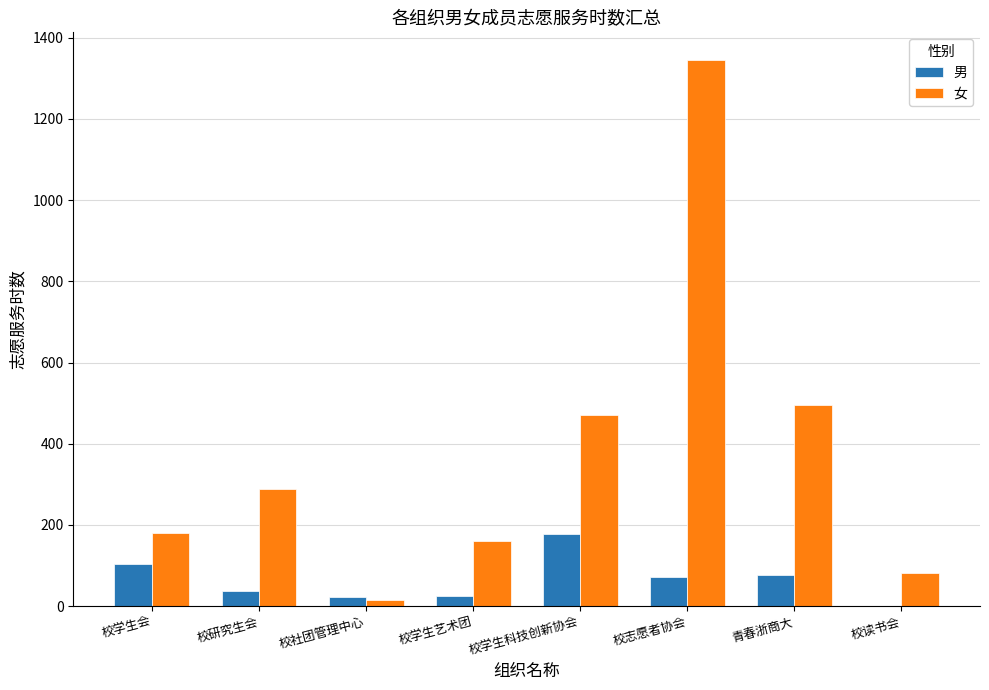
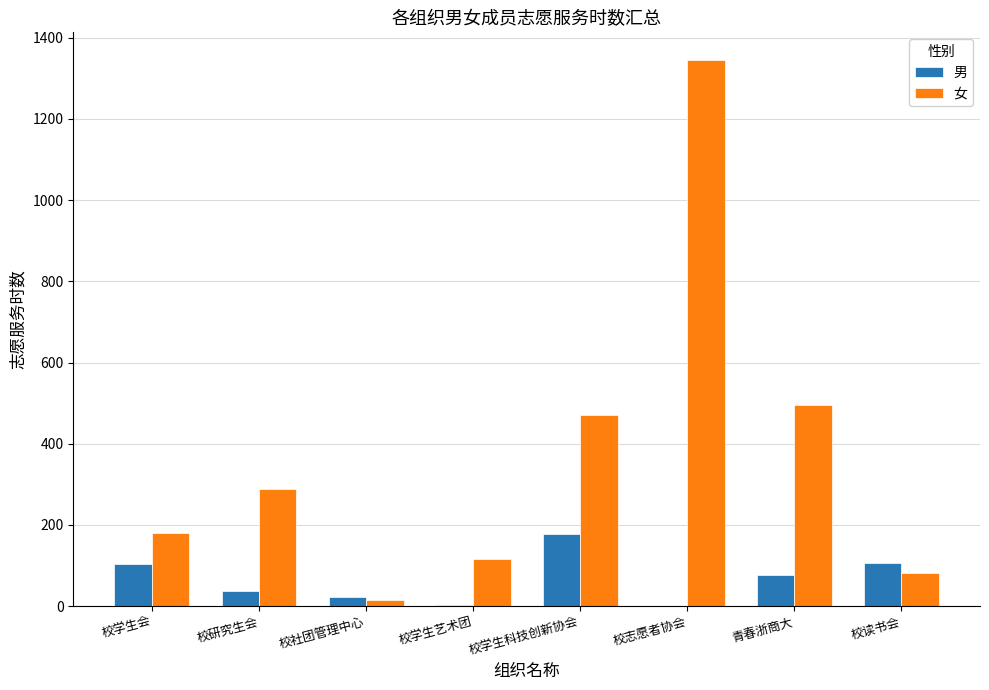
  {
    "男": {
      "校学生会": 100,
      "校研究生会": 40,
      "校社团管理中心": 20,
-     "校学生艺术团": 30,
+     "校学生艺术团": 0,
      "校学生科技创新协会": 180,
-     "校志愿者协会": 70,
+     "校志愿者协会": 0,
      "青春浙商大": 80,
-     "校读书会": 0
+     "校读书会": 110
    },
    "女": {
      "校学生会": 180,
      "校研究生会": 290,
      "校社团管理中心": 20,
-     "校学生艺术团": 160,
+     "校学生艺术团": 120,
      "校学生科技创新协会": 470,
      "校志愿者协会": 1350,
      "青春浙商大": 500,
      "校读书会": 80
    }
  }
